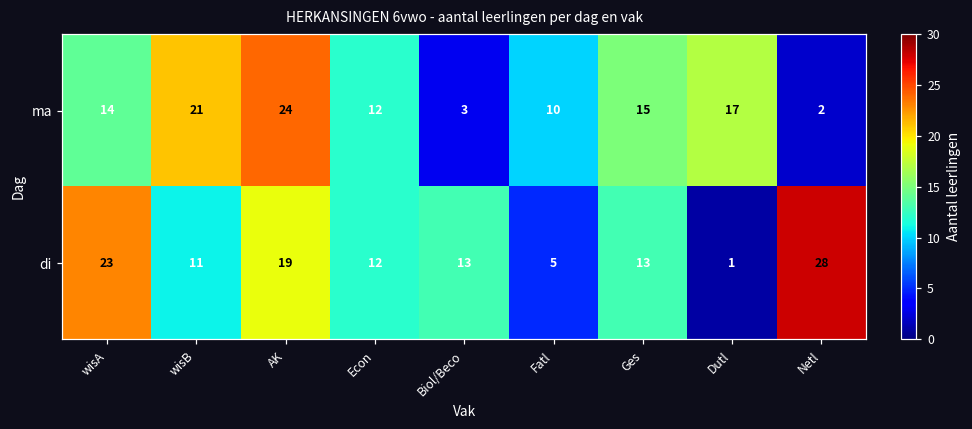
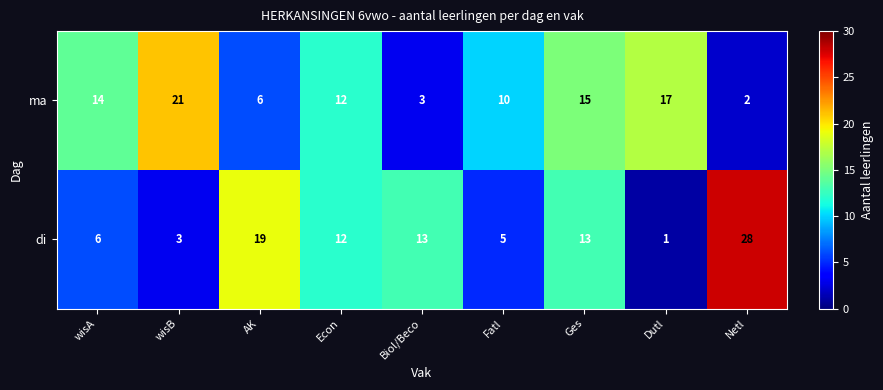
  {
    "ma": {
      "wisA": 14,
      "wisB": 21,
-     "AK": 24,
+     "AK": 6,
      "Econ": 12,
      "Biol/Beco": 3,
      "Fatl": 10,
      "Ges": 15,
      "Dutl": 17,
      "Netl": 2
    },
    "di": {
-     "wisA": 23,
-     "wisB": 11,
+     "wisA": 6,
+     "wisB": 3,
      "AK": 19,
      "Econ": 12,
      "Biol/Beco": 13,
      "Fatl": 5,
      "Ges": 13,
      "Dutl": 1,
      "Netl": 28
    }
  }
